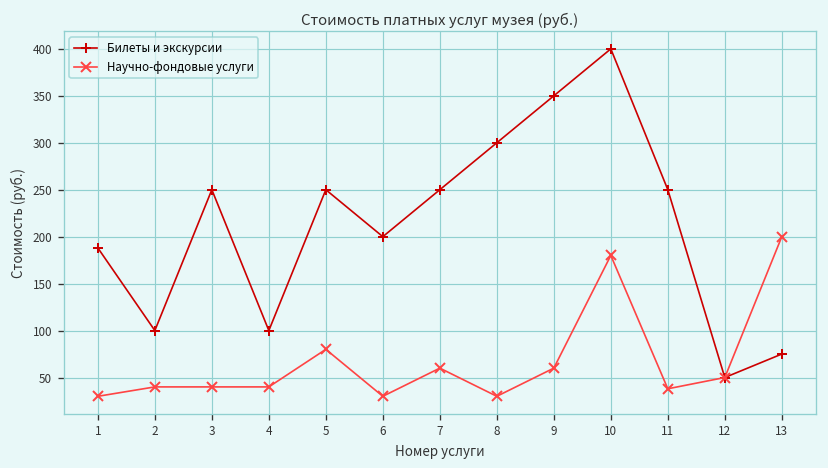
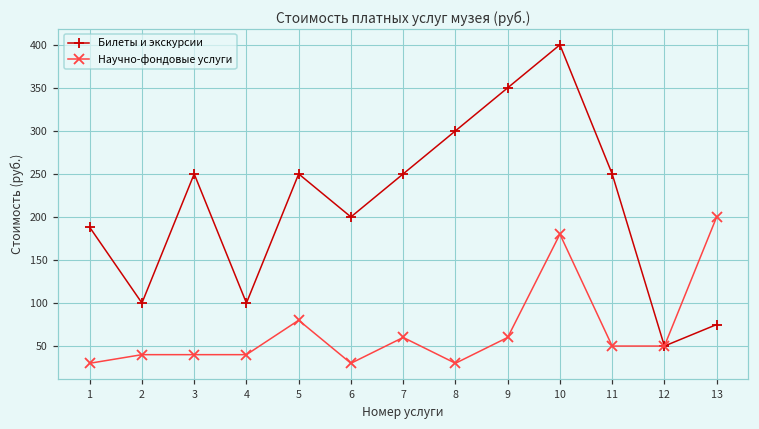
  {
    "Билеты и экскурсии": {
      "1": 190,
      "2": 100,
      "3": 250,
      "4": 100,
      "5": 250,
      "6": 200,
      "7": 250,
      "8": 300,
      "9": 350,
      "10": 400,
      "11": 250,
      "13": 80
    },
    "Научно-фондовые услуги": {
      "1": 30,
      "2": 40,
      "3": 40,
      "4": 40,
      "5": 80,
      "6": 30,
      "7": 60,
      "8": 30,
      "9": 60,
      "10": 180,
-     "11": 40,
+     "11": 50,
      "13": 200
    }
  }
